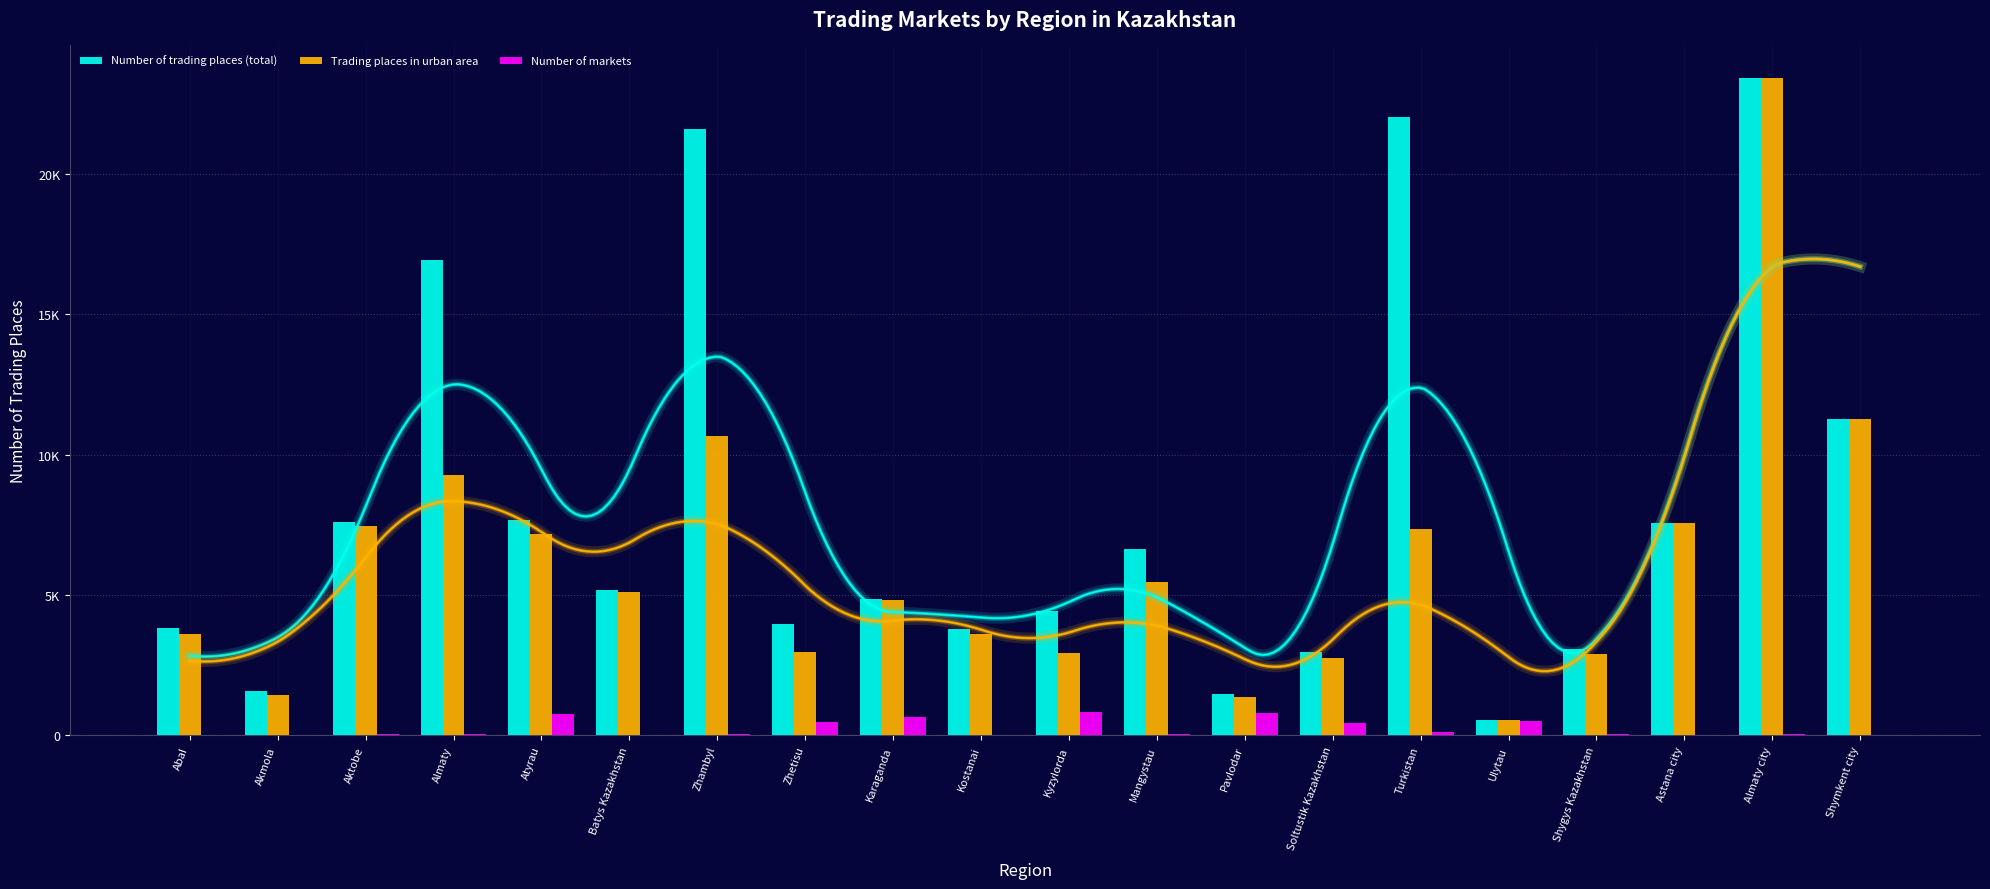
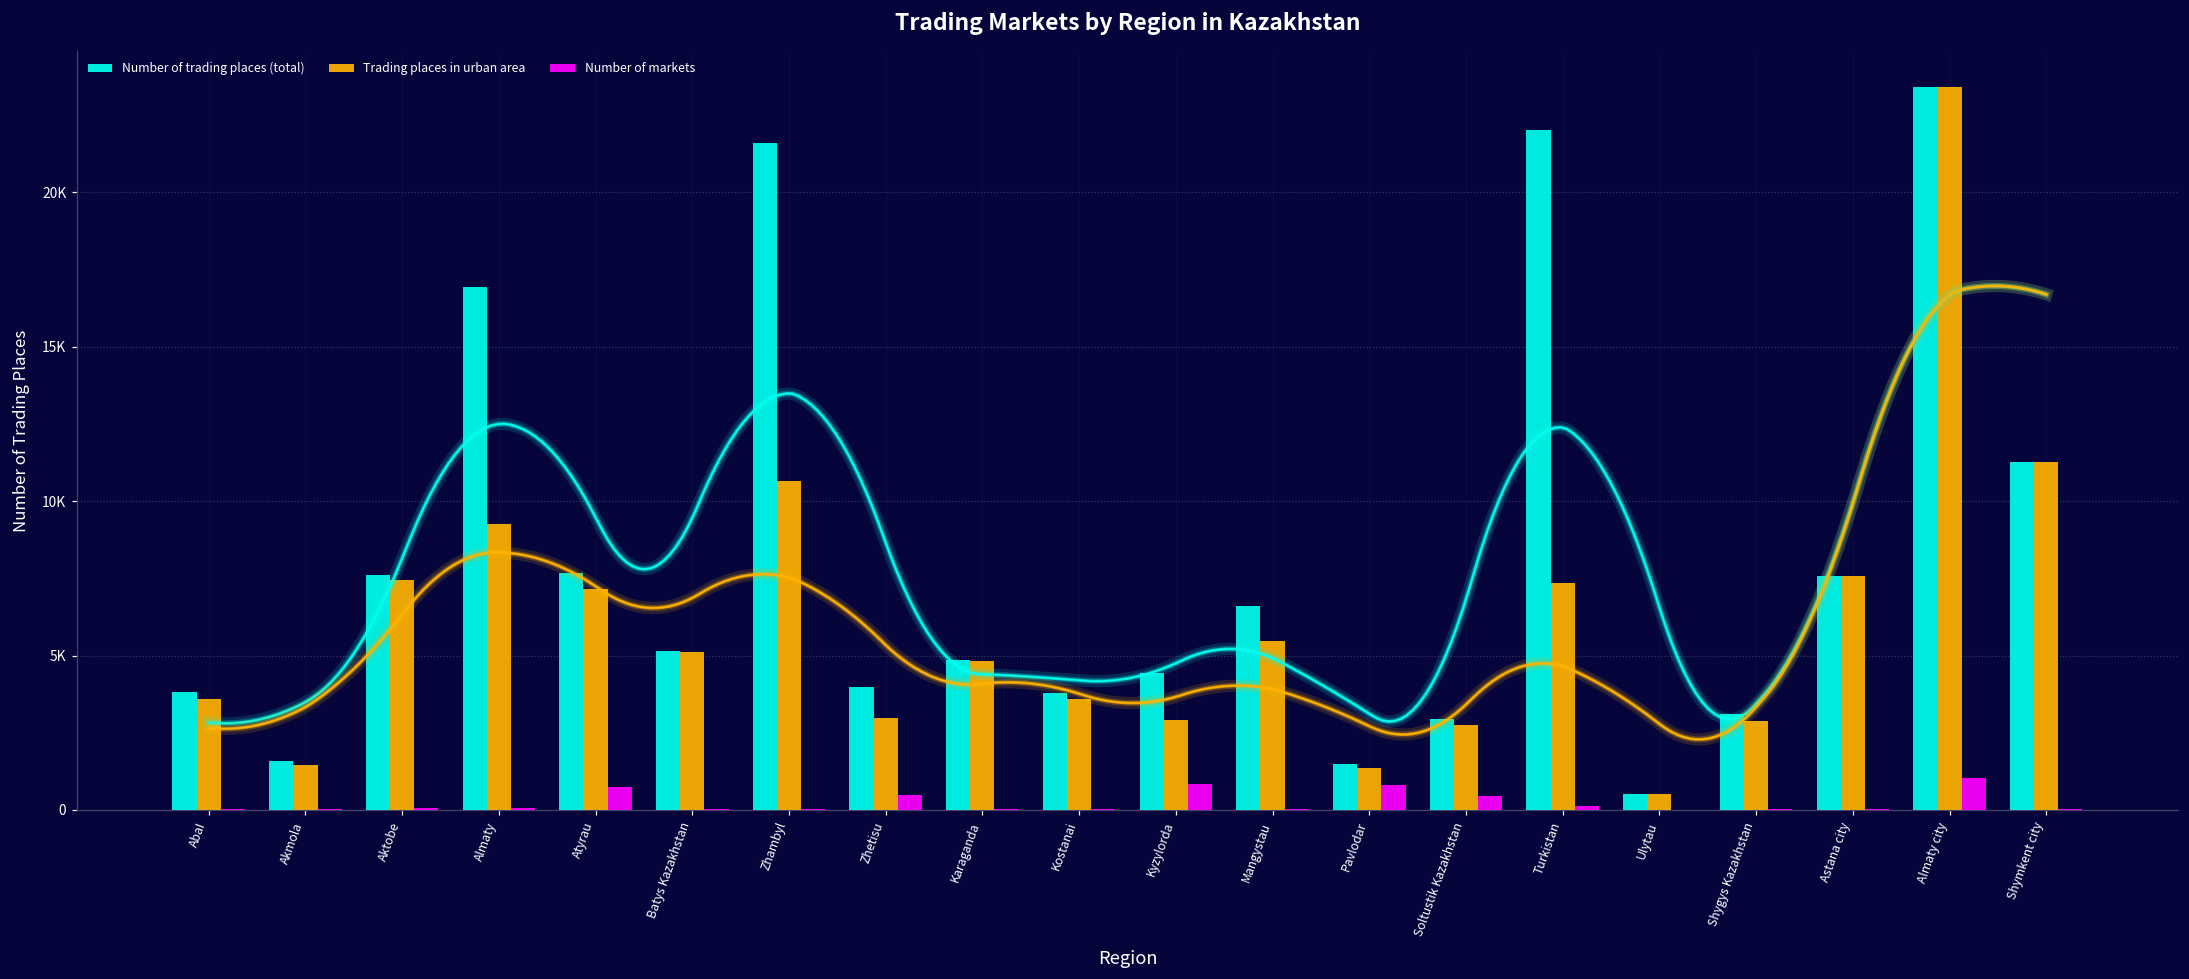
  {
    "Number of markets": {
      "Atyrau": 700,
      "Zhetisu": 500,
-     "Karaganda": 600,
+     "Karaganda": 0,
      "Kyzylorda": 800,
      "Pavlodar": 800,
      "Soltustik Kazakhstan": 400,
      "Turkistan": 100,
-     "Ulytau": 500,
-     "Almaty city": 0
+     "Ulytau": 0,
+     "Almaty city": 1000
    }
  }
